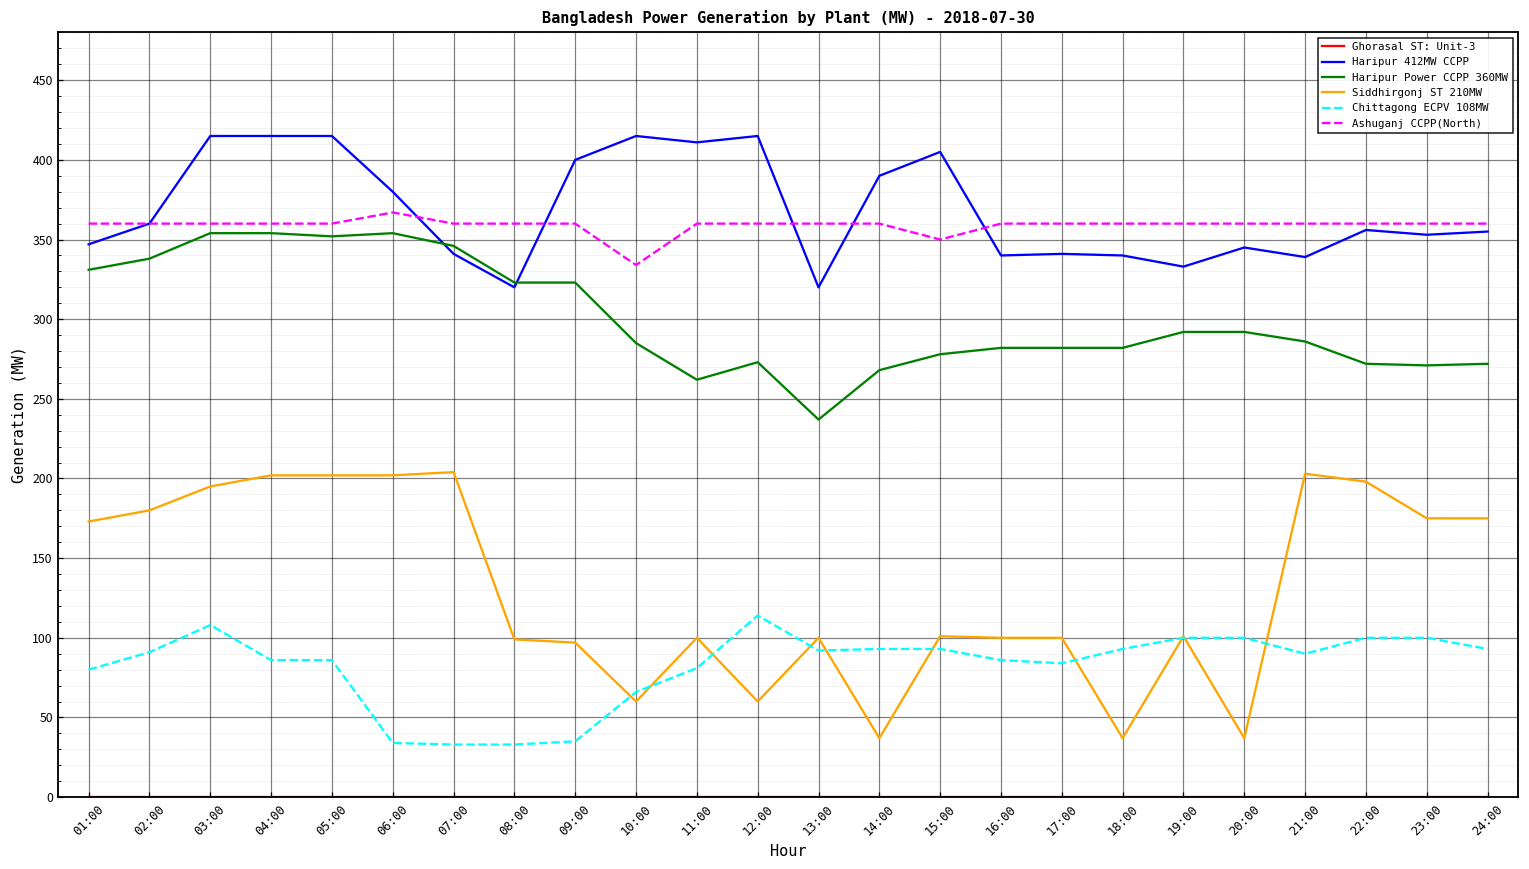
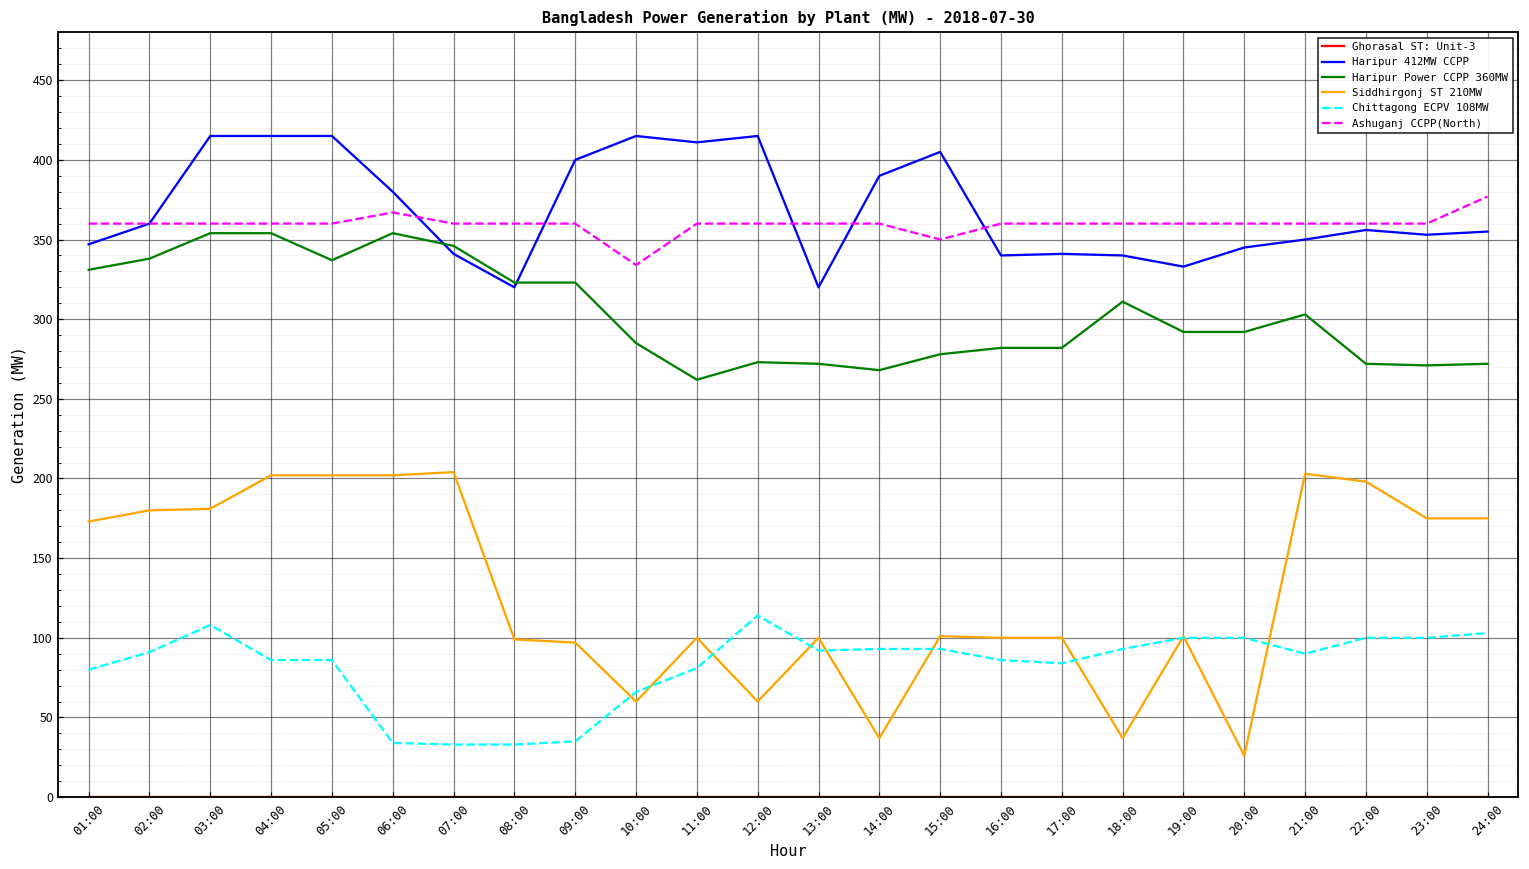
  {
    "Ghorasal ST: Unit-3": {
      "01:00": 0,
      "02:00": 0,
      "03:00": 0,
      "04:00": 0,
      "05:00": 0,
      "06:00": 0,
      "07:00": 0,
      "08:00": 0,
      "09:00": 0,
      "10:00": 0,
      "11:00": 0,
      "12:00": 0,
      "13:00": 0,
      "14:00": 0,
      "15:00": 0,
      "16:00": 0,
      "17:00": 0,
      "18:00": 0,
      "19:00": 0,
      "20:00": 0,
      "21:00": 0,
      "22:00": 0,
      "23:00": 0,
      "24:00": 0
    },
    "Haripur 412MW CCPP": {
      "01:00": 347,
      "03:00": 415,
      "04:00": 415,
      "05:00": 415,
      "06:00": 380,
      "07:00": 341,
      "08:00": 320,
      "09:00": 400,
      "10:00": 415,
      "11:00": 411,
      "12:00": 415,
      "13:00": 320,
      "14:00": 390,
      "15:00": 405,
      "16:00": 340,
      "17:00": 341,
      "18:00": 340,
      "19:00": 333,
      "20:00": 345,
-     "21:00": 339,
+     "21:00": 350,
      "22:00": 356,
      "23:00": 353,
      "24:00": 355
    },
    "Haripur Power CCPP 360MW": {
      "01:00": 331,
      "02:00": 338,
      "03:00": 354,
      "04:00": 354,
-     "05:00": 352,
+     "05:00": 337,
      "06:00": 354,
      "07:00": 346,
      "08:00": 323,
      "09:00": 323,
      "10:00": 285,
      "11:00": 262,
      "12:00": 273,
-     "13:00": 237,
+     "13:00": 272,
      "14:00": 268,
      "15:00": 278,
      "16:00": 282,
      "17:00": 282,
-     "18:00": 282,
+     "18:00": 311,
      "19:00": 292,
      "20:00": 292,
-     "21:00": 286,
+     "21:00": 303,
      "22:00": 272,
      "23:00": 271,
      "24:00": 272
    },
    "Siddhirgonj ST 210MW": {
      "01:00": 173,
      "02:00": 180,
-     "03:00": 195,
+     "03:00": 181,
      "04:00": 202,
      "05:00": 202,
      "06:00": 202,
      "07:00": 204,
      "08:00": 99,
      "09:00": 97,
      "10:00": 60,
      "11:00": 100,
      "12:00": 60,
      "13:00": 100,
      "14:00": 37,
      "15:00": 101,
      "16:00": 100,
      "17:00": 100,
      "18:00": 37,
-     "20:00": 37,
+     "20:00": 26,
      "21:00": 203,
      "22:00": 198,
      "23:00": 175,
      "24:00": 175
    },
    "Chittagong ECPV 108MW": {
      "01:00": 80,
      "02:00": 91,
      "03:00": 108,
      "04:00": 86,
      "05:00": 86,
      "06:00": 34,
      "07:00": 33,
      "08:00": 33,
      "09:00": 35,
      "10:00": 66,
      "11:00": 81,
      "12:00": 114,
      "13:00": 92,
      "14:00": 93,
      "15:00": 93,
      "16:00": 86,
      "17:00": 84,
      "18:00": 93,
      "20:00": 100,
      "21:00": 90,
      "22:00": 100,
      "23:00": 100,
-     "24:00": 93
+     "24:00": 103
    },
    "Ashuganj CCPP(North)": {
      "01:00": 360,
      "03:00": 360,
      "04:00": 360,
      "05:00": 360,
      "06:00": 367,
      "07:00": 360,
      "08:00": 360,
      "09:00": 360,
      "10:00": 334,
      "11:00": 360,
      "12:00": 360,
      "13:00": 360,
      "14:00": 360,
      "15:00": 350,
      "16:00": 360,
      "17:00": 360,
      "18:00": 360,
      "19:00": 360,
      "20:00": 360,
      "21:00": 360,
      "22:00": 360,
      "23:00": 360,
-     "24:00": 360
+     "24:00": 377
    }
  }
